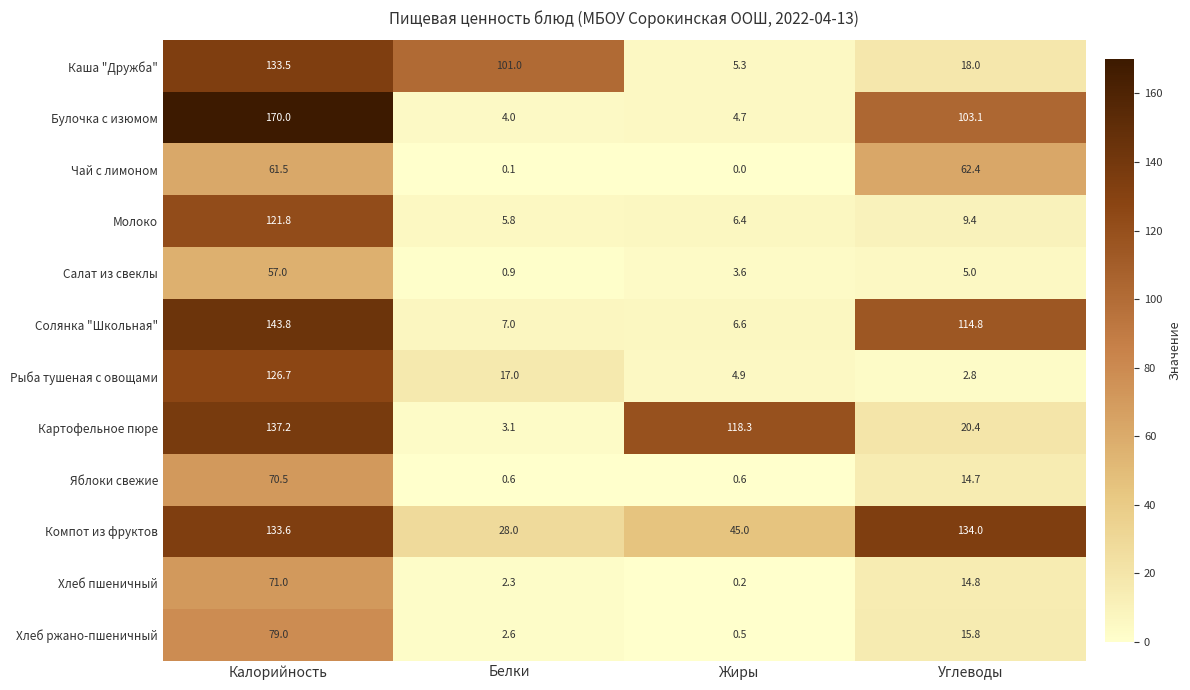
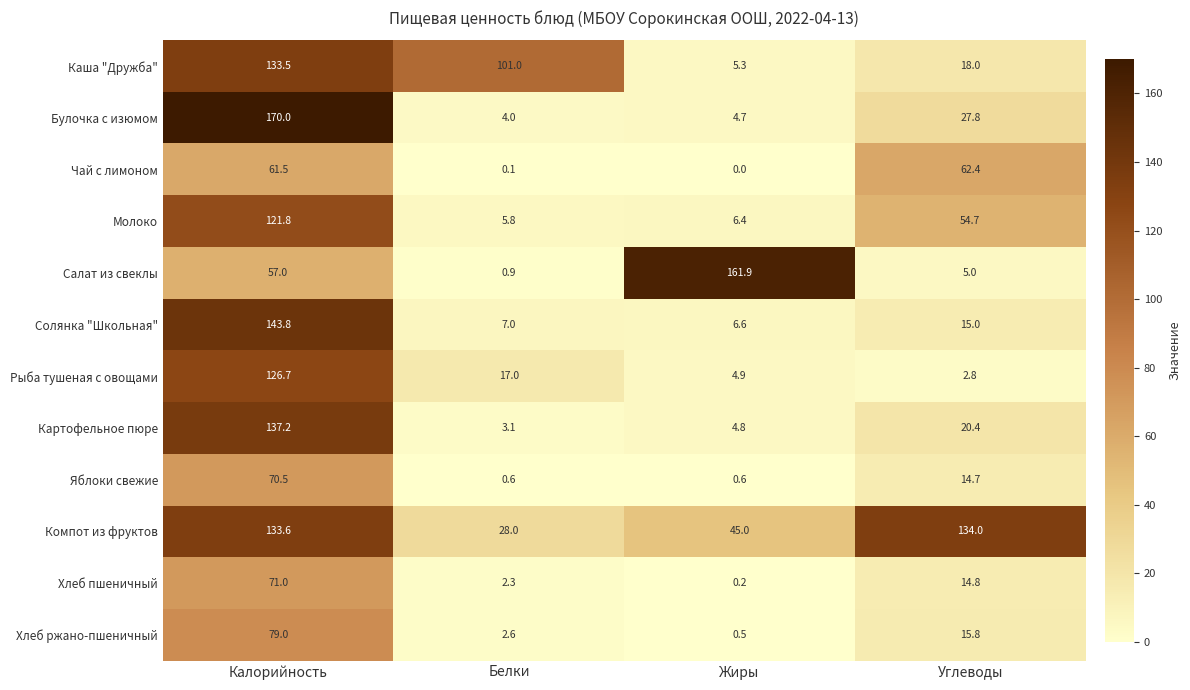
  {
    "Каша \"Дружба\"": {
      "Калорийность": 133.5,
      "Белки": 101.0,
      "Жиры": 5.3,
      "Углеводы": 18.0
    },
    "Булочка с изюмом": {
      "Калорийность": 170.0,
      "Белки": 4.0,
      "Жиры": 4.7,
-     "Углеводы": 103.1
+     "Углеводы": 27.8
    },
    "Чай с лимоном": {
      "Калорийность": 61.5,
      "Белки": 0.1,
      "Жиры": 0.0,
      "Углеводы": 62.4
    },
    "Молоко": {
      "Калорийность": 121.8,
      "Белки": 5.8,
      "Жиры": 6.4,
-     "Углеводы": 9.4
+     "Углеводы": 54.7
    },
    "Салат из свеклы": {
      "Калорийность": 57.0,
      "Белки": 0.9,
-     "Жиры": 3.6,
+     "Жиры": 161.9,
      "Углеводы": 5.0
    },
    "Солянка \"Школьная\"": {
      "Калорийность": 143.8,
      "Белки": 7.0,
      "Жиры": 6.6,
-     "Углеводы": 114.8
+     "Углеводы": 15.0
    },
    "Рыба тушеная с овощами": {
      "Калорийность": 126.7,
      "Белки": 17.0,
      "Жиры": 4.9,
      "Углеводы": 2.8
    },
    "Картофельное пюре": {
      "Калорийность": 137.2,
      "Белки": 3.1,
-     "Жиры": 118.3,
+     "Жиры": 4.8,
      "Углеводы": 20.4
    },
    "Яблоки свежие": {
      "Калорийность": 70.5,
      "Белки": 0.6,
      "Жиры": 0.6,
      "Углеводы": 14.7
    },
    "Компот из фруктов": {
      "Калорийность": 133.6,
      "Белки": 28.0,
      "Жиры": 45.0,
      "Углеводы": 134.0
    },
    "Хлеб пшеничный": {
      "Калорийность": 71.0,
      "Белки": 2.3,
      "Жиры": 0.2,
      "Углеводы": 14.8
    },
    "Хлеб ржано-пшеничный": {
      "Калорийность": 79.0,
      "Белки": 2.6,
      "Жиры": 0.5,
      "Углеводы": 15.8
    }
  }
